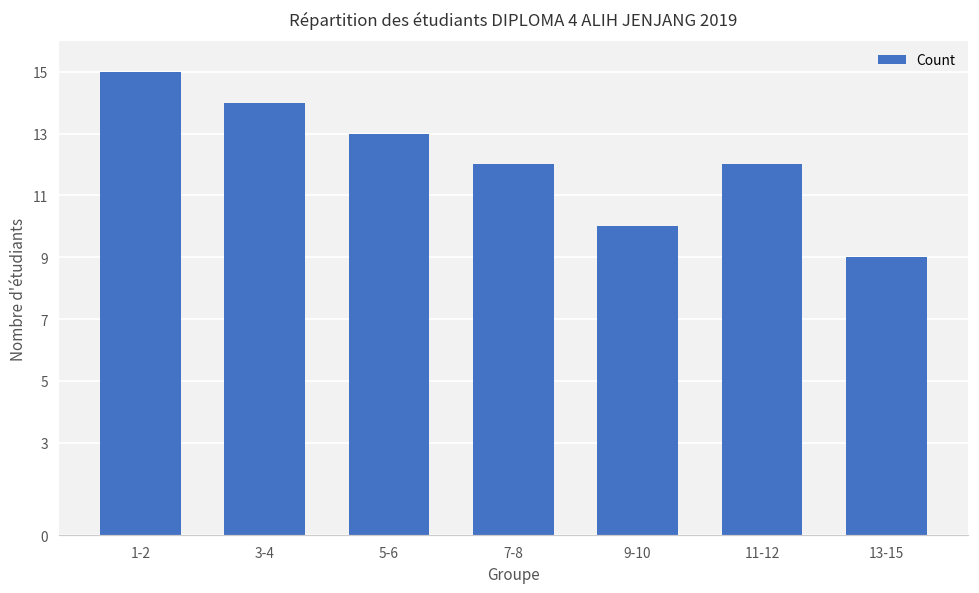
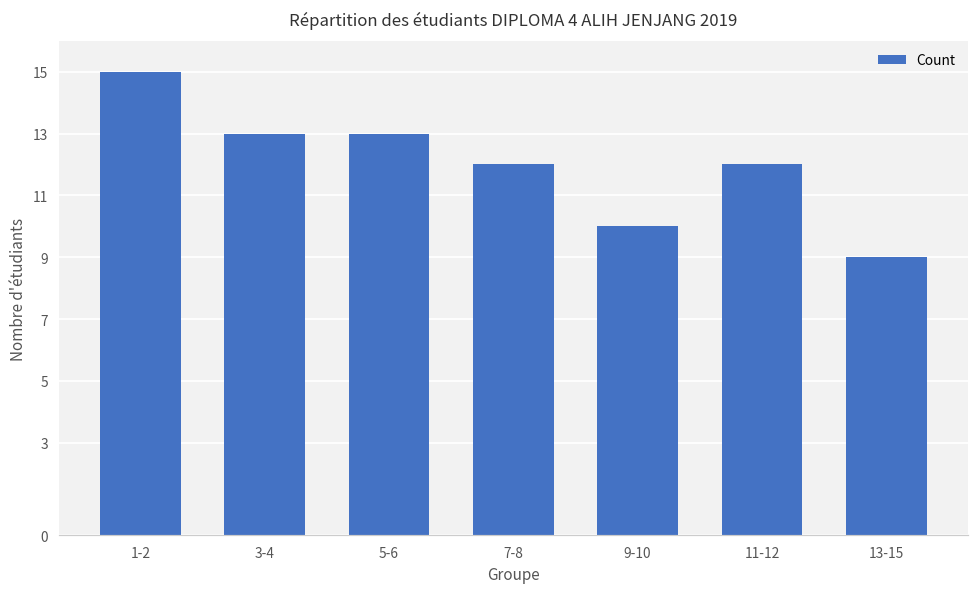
  {
    "1-2": 15,
-   "3-4": 14,
+   "3-4": 13,
    "5-6": 13,
    "7-8": 12,
    "9-10": 10,
    "11-12": 12,
    "13-15": 9
  }
